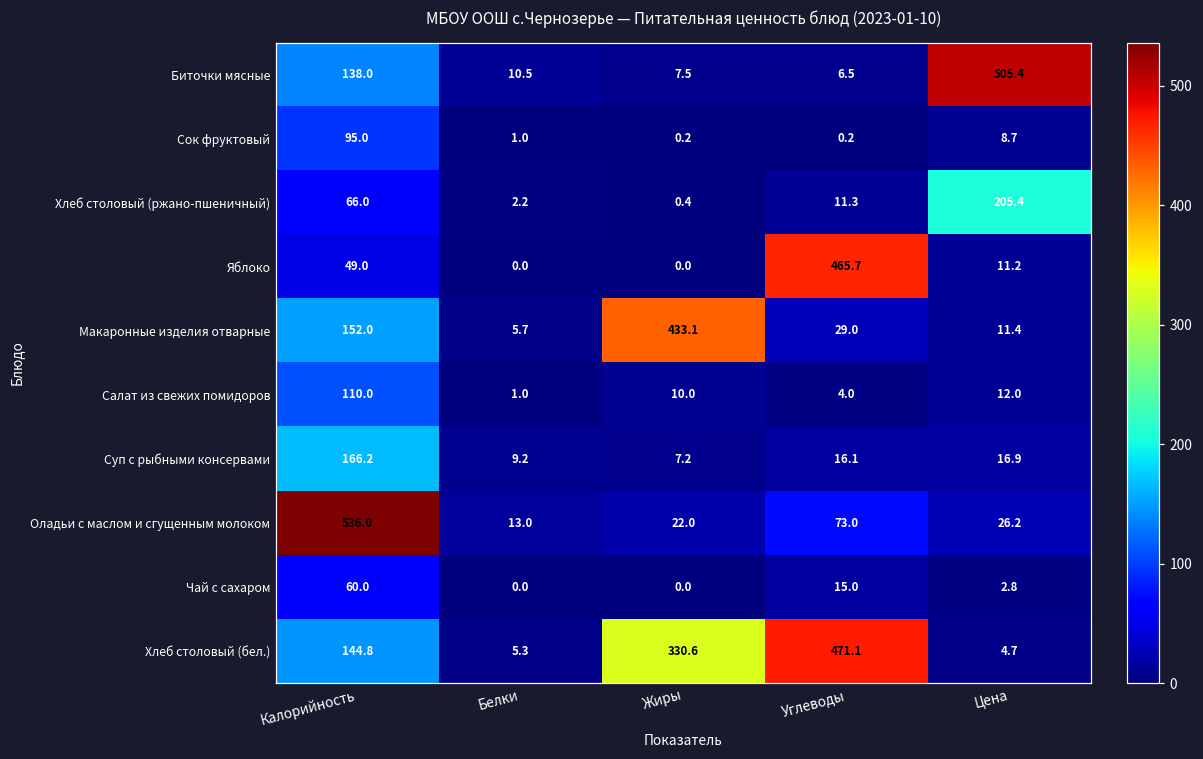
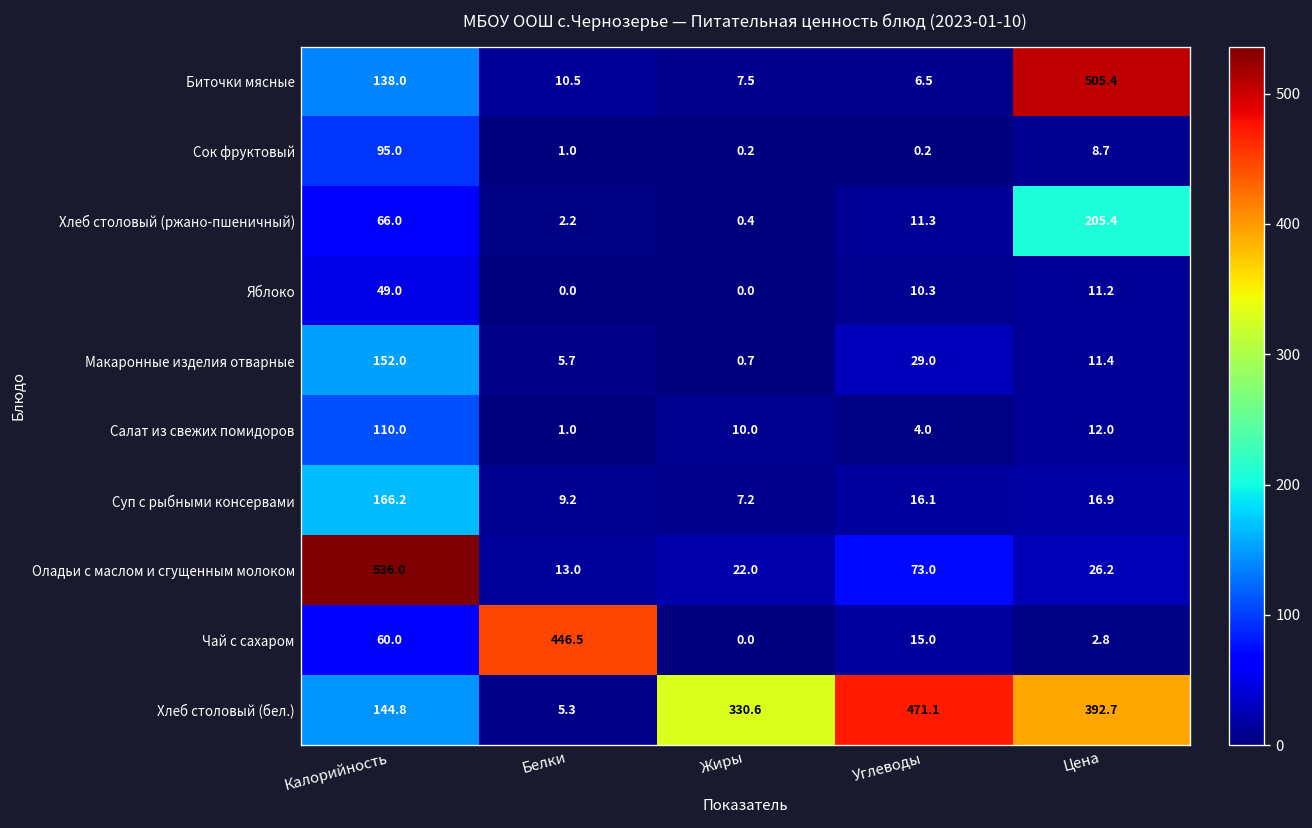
  {
    "Биточки мясные": {
      "Калорийность": 138.0,
      "Белки": 10.5,
      "Жиры": 7.5,
      "Углеводы": 6.5,
      "Цена": 505.4
    },
    "Сок фруктовый": {
      "Калорийность": 95.0,
      "Белки": 1.0,
      "Жиры": 0.2,
      "Углеводы": 0.2,
      "Цена": 8.7
    },
    "Хлеб столовый (ржано-пшеничный)": {
      "Калорийность": 66.0,
      "Белки": 2.2,
      "Жиры": 0.4,
      "Углеводы": 11.3,
      "Цена": 205.4
    },
    "Яблоко": {
      "Калорийность": 49.0,
      "Белки": 0.0,
      "Жиры": 0.0,
-     "Углеводы": 465.7,
+     "Углеводы": 10.3,
      "Цена": 11.2
    },
    "Макаронные изделия отварные": {
      "Калорийность": 152.0,
      "Белки": 5.7,
-     "Жиры": 433.1,
+     "Жиры": 0.7,
      "Углеводы": 29.0,
      "Цена": 11.4
    },
    "Салат из свежих помидоров": {
      "Калорийность": 110.0,
      "Белки": 1.0,
      "Жиры": 10.0,
      "Углеводы": 4.0,
      "Цена": 12.0
    },
    "Суп с рыбными консервами": {
      "Калорийность": 166.2,
      "Белки": 9.2,
      "Жиры": 7.2,
      "Углеводы": 16.1,
      "Цена": 16.9
    },
    "Оладьи с маслом и сгущенным молоком": {
      "Калорийность": 536.0,
      "Белки": 13.0,
      "Жиры": 22.0,
      "Углеводы": 73.0,
      "Цена": 26.2
    },
    "Чай с сахаром": {
      "Калорийность": 60.0,
-     "Белки": 0.0,
+     "Белки": 446.5,
      "Жиры": 0.0,
      "Углеводы": 15.0,
      "Цена": 2.8
    },
    "Хлеб столовый (бел.)": {
      "Калорийность": 144.8,
      "Белки": 5.3,
      "Жиры": 330.6,
      "Углеводы": 471.1,
-     "Цена": 4.7
+     "Цена": 392.7
    }
  }
